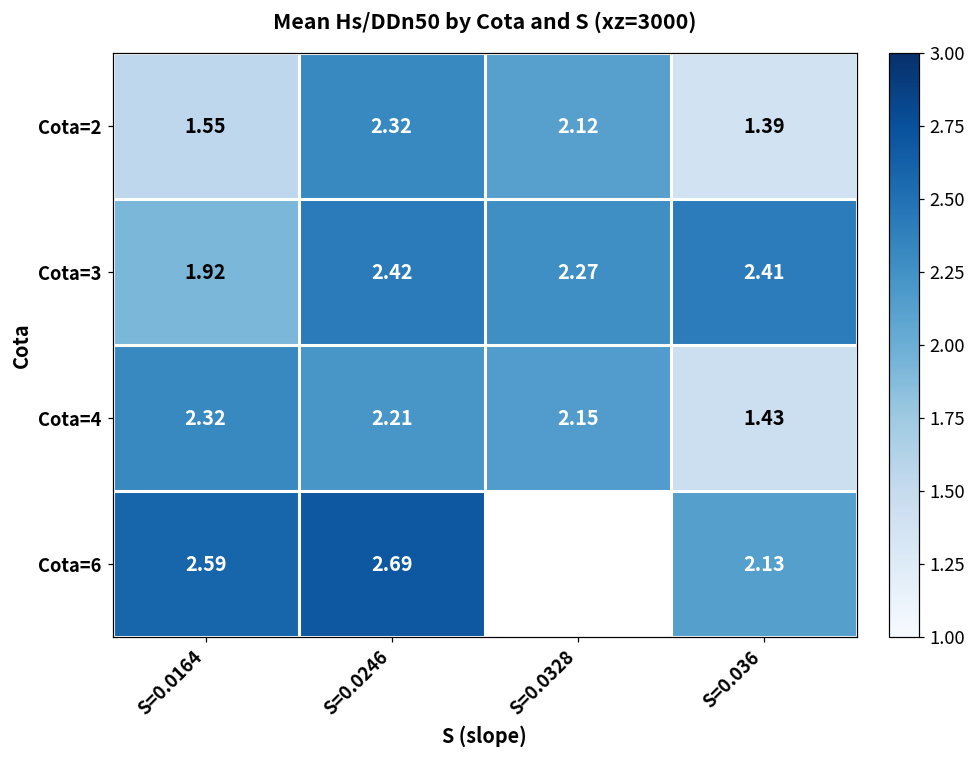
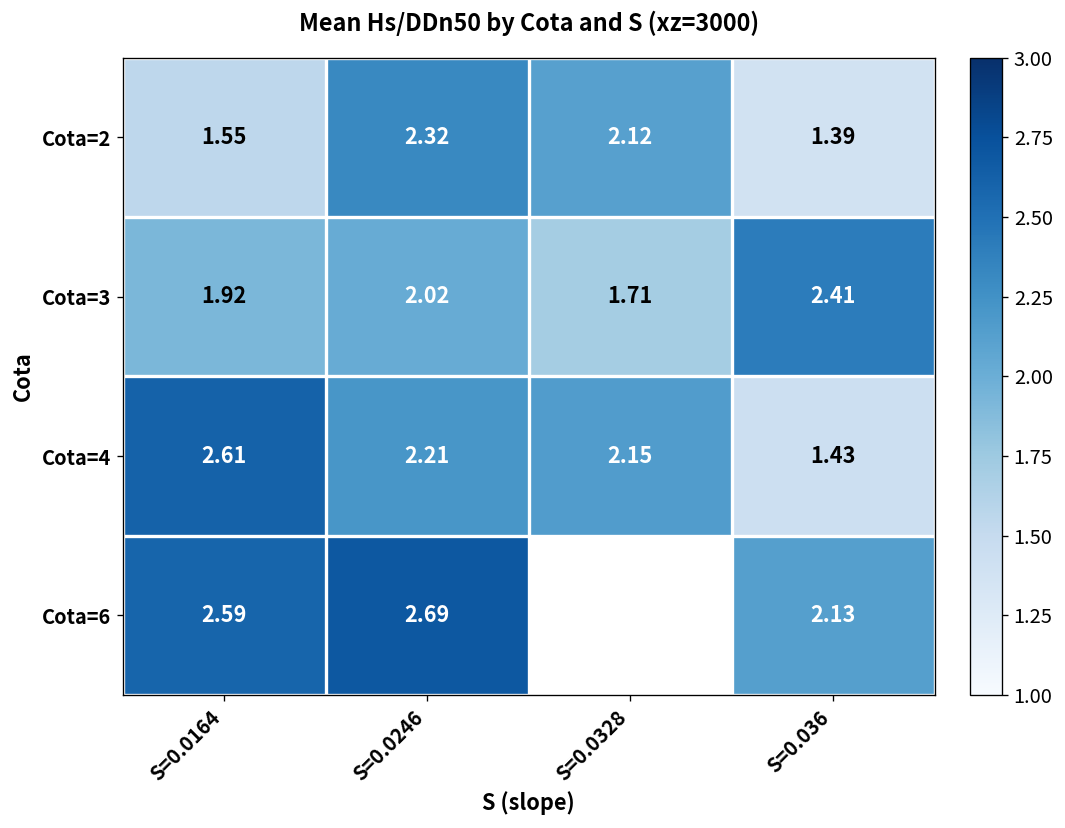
  {
    "Cota=2": {
      "S=0.0164": 1.55,
      "S=0.0246": 2.32,
      "S=0.0328": 2.12,
      "S=0.036": 1.39
    },
    "Cota=3": {
      "S=0.0164": 1.92,
-     "S=0.0246": 2.42,
-     "S=0.0328": 2.27,
+     "S=0.0246": 2.02,
+     "S=0.0328": 1.71,
      "S=0.036": 2.41
    },
    "Cota=4": {
-     "S=0.0164": 2.32,
+     "S=0.0164": 2.61,
      "S=0.0246": 2.21,
      "S=0.0328": 2.15,
      "S=0.036": 1.43
    },
    "Cota=6": {
      "S=0.0164": 2.59,
      "S=0.0246": 2.69,
      "S=0.036": 2.13
    }
  }
